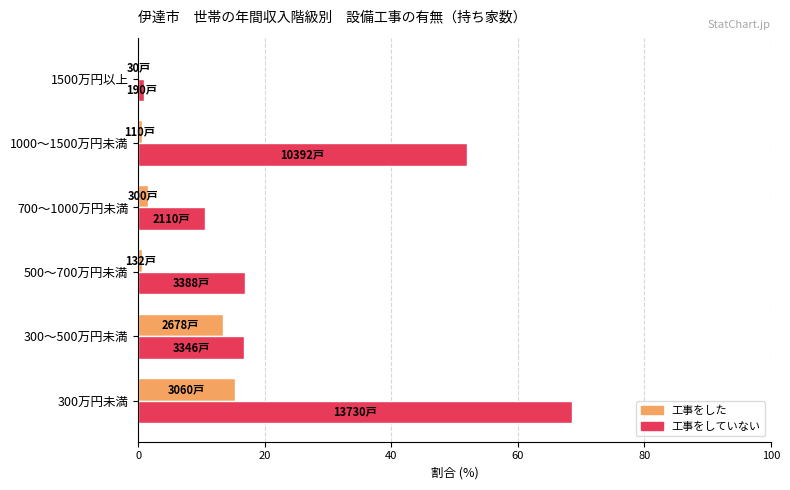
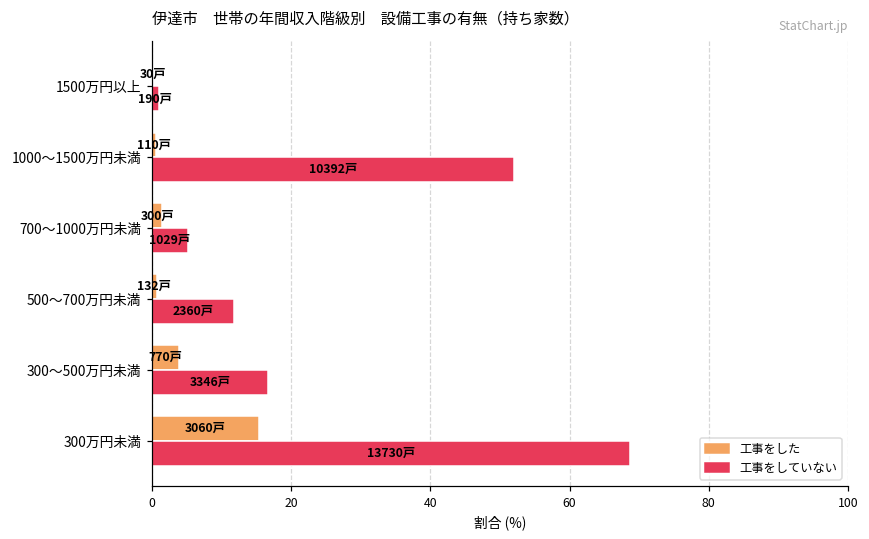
  {
    "工事をした": {
-     "300～500万円未満": "2678戸"
+     "300～500万円未満": "770戸"
    },
    "工事をしていない": {
-     "700～1000万円未満": "2110戸",
-     "500～700万円未満": "3388戸"
+     "700～1000万円未満": "1029戸",
+     "500～700万円未満": "2360戸"
    }
  }
